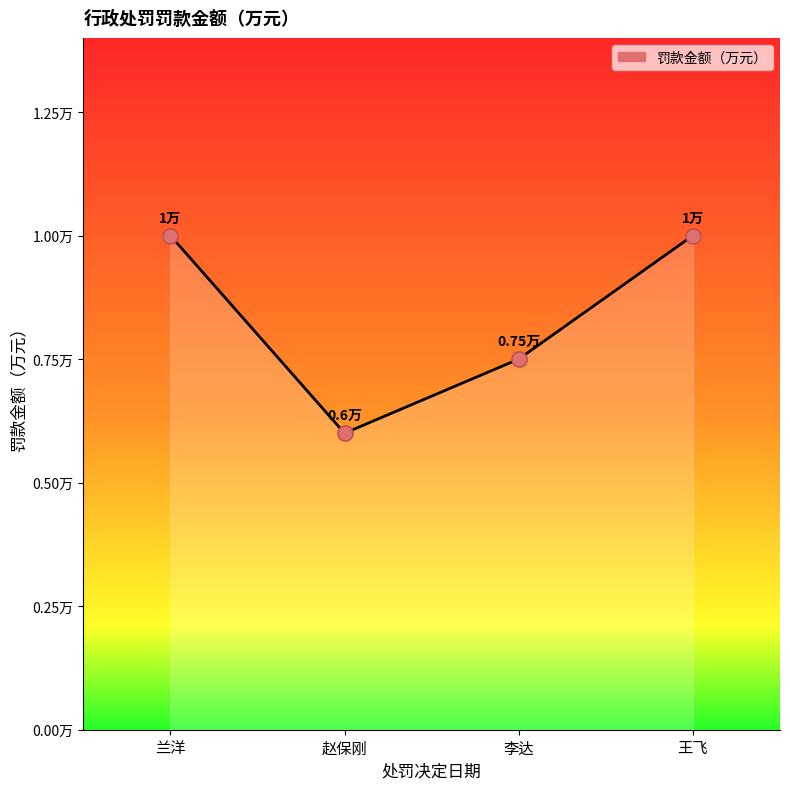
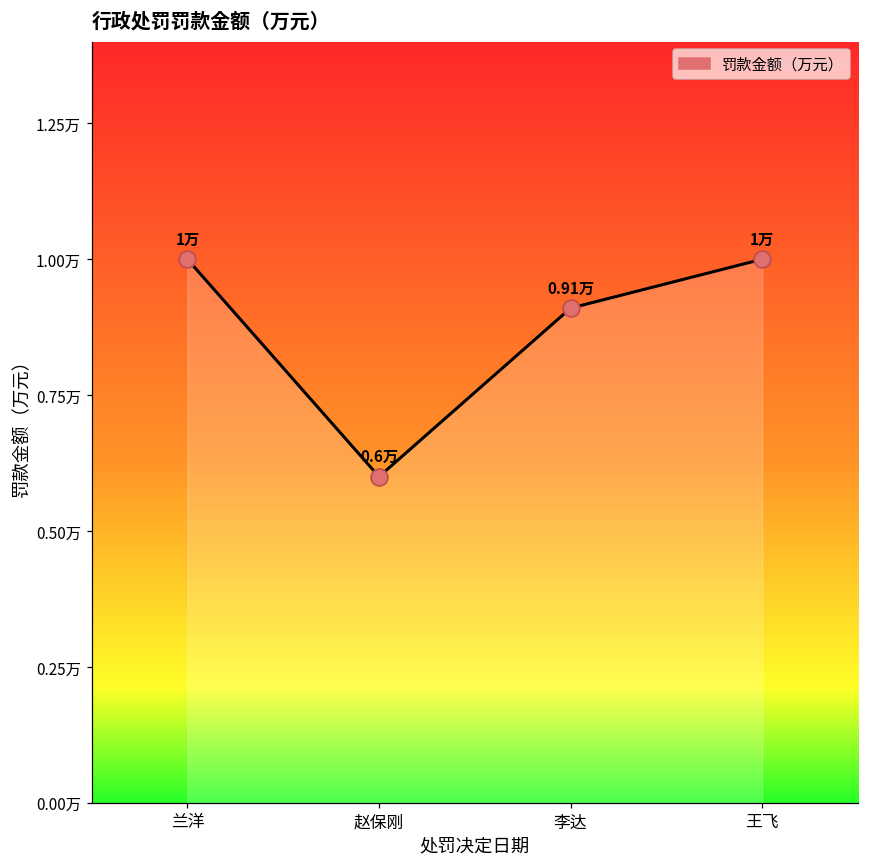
  {
    "兰洋": "1万",
    "赵保刚": "0.6万",
-   "李达": "0.75万",
+   "李达": "0.91万",
    "王飞": "1万"
  }
